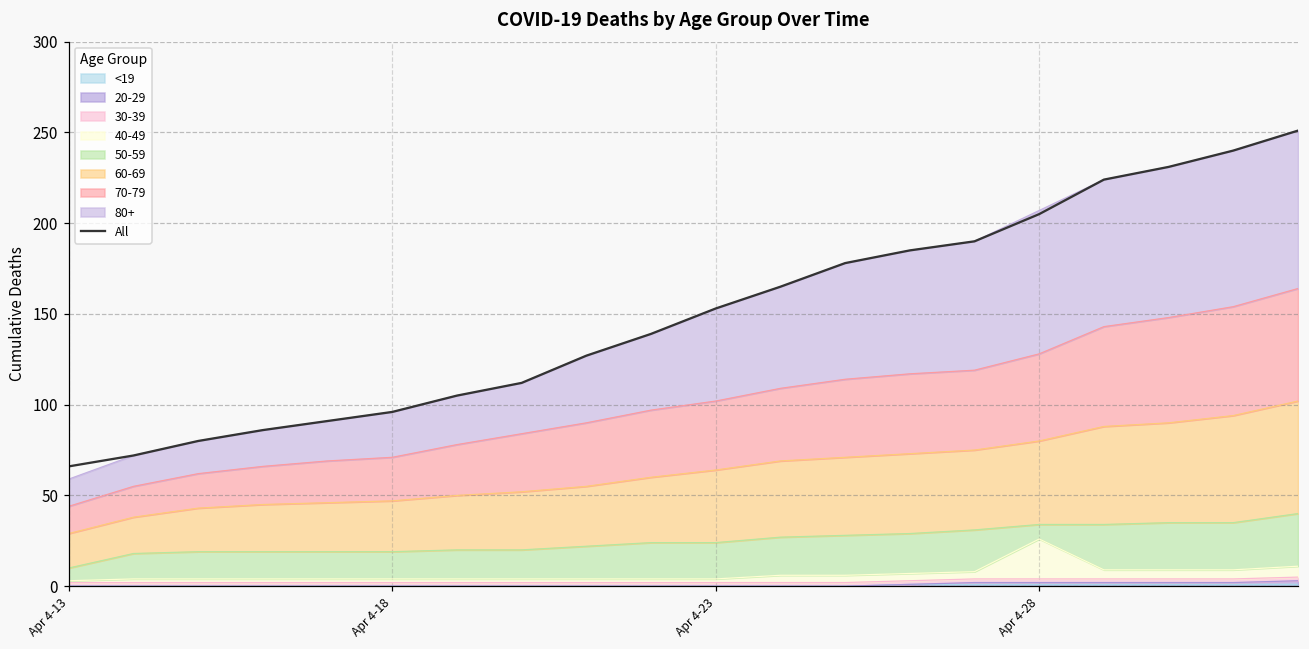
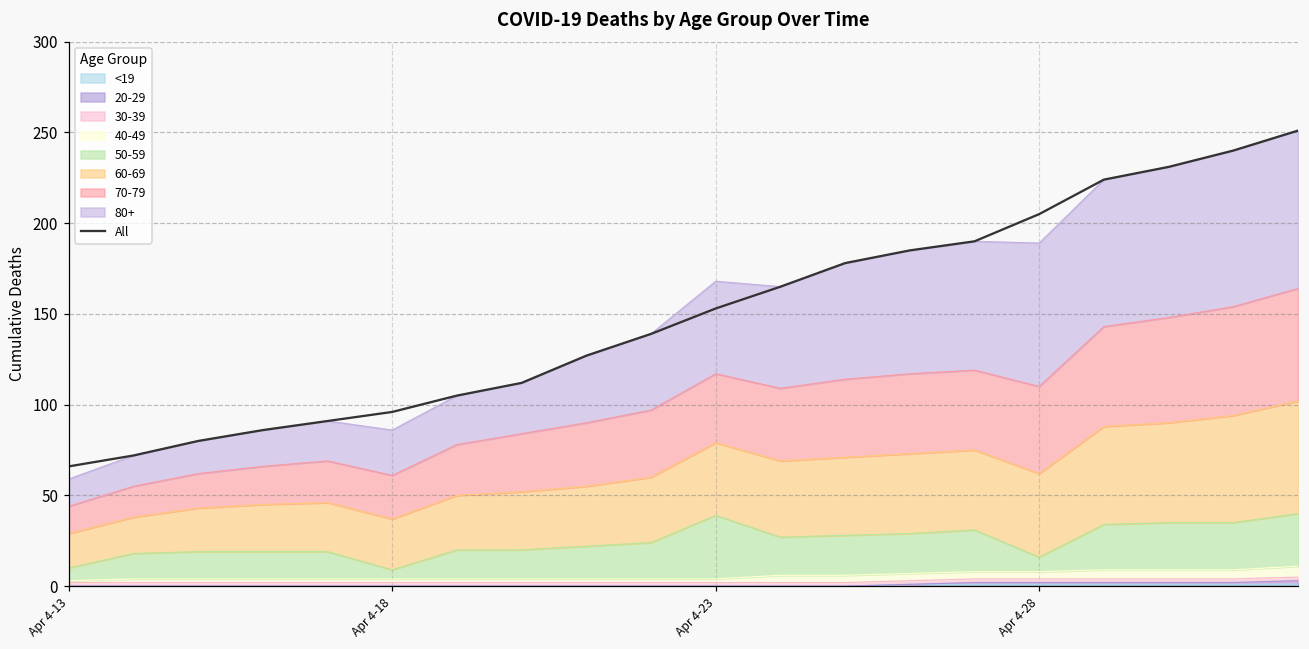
  {
    "40-49": {
      "Apr 4-18": 2,
      "Apr 4-23": 2,
-     "Apr 4-28": 22
+     "Apr 4-28": 4
    },
    "50-59": {
      "Apr 4-13": 7,
-     "Apr 4-18": 15,
-     "Apr 4-23": 20,
+     "Apr 4-18": 5,
+     "Apr 4-23": 35,
      "Apr 4-28": 8
    },
    "All": {
      "Apr 4-13": 66,
      "Apr 4-28": 205
    }
  }
